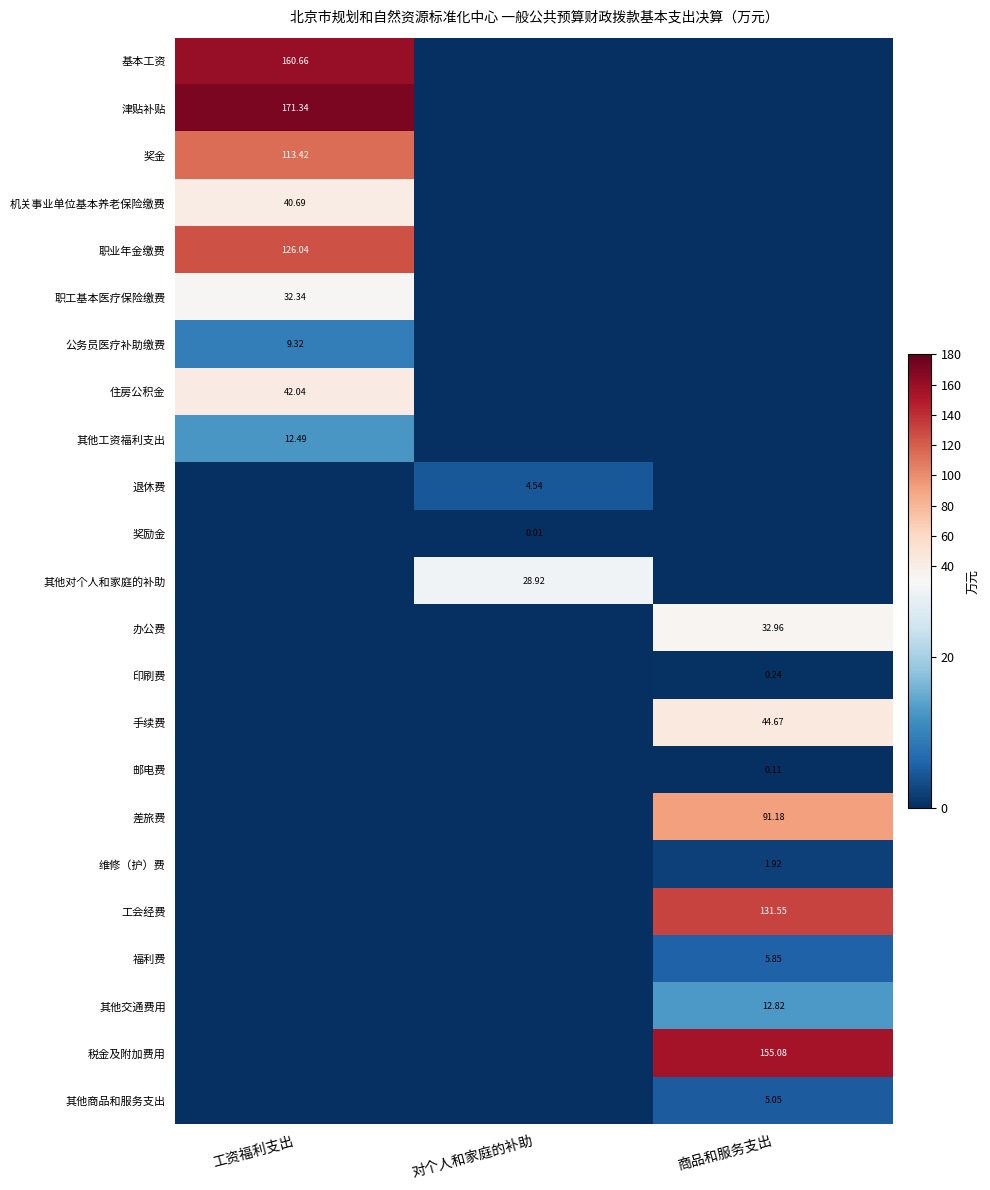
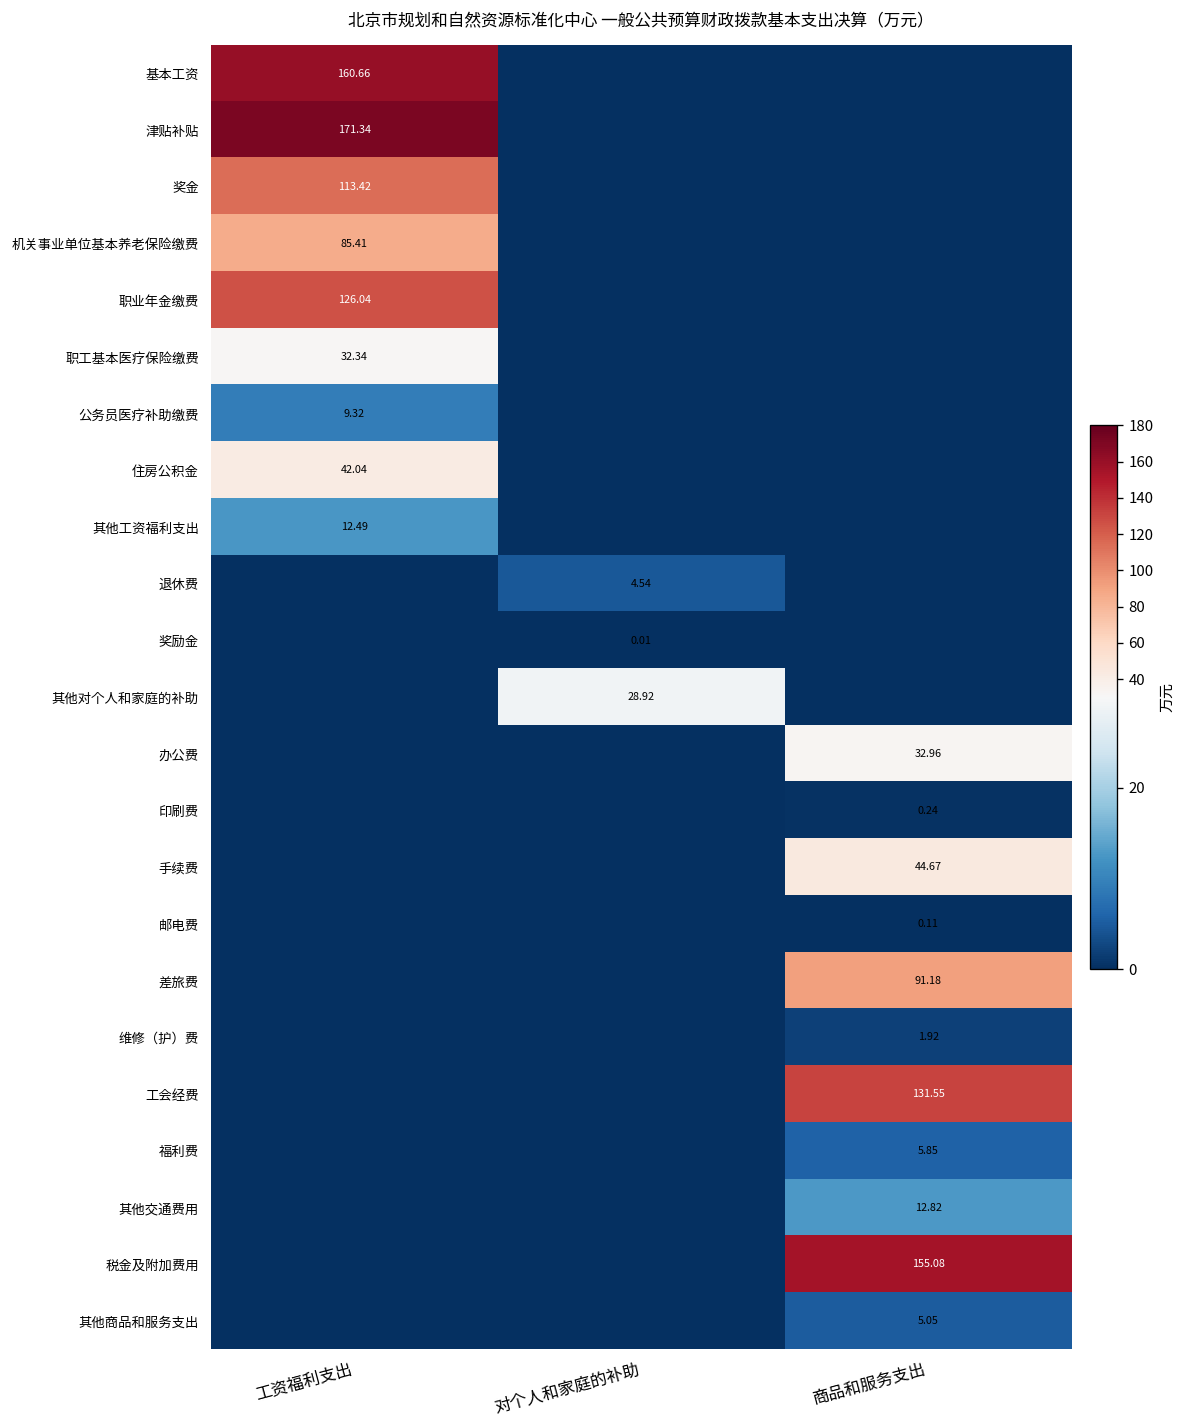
  {
    "基本工资": {
      "工资福利支出": 160.66
    },
    "津贴补贴": {
      "工资福利支出": 171.34
    },
    "奖金": {
      "工资福利支出": 113.42
    },
    "机关事业单位基本养老保险缴费": {
-     "工资福利支出": 40.69
+     "工资福利支出": 85.41
    },
    "职业年金缴费": {
      "工资福利支出": 126.04
    },
    "职工基本医疗保险缴费": {
      "工资福利支出": 32.34
    },
    "公务员医疗补助缴费": {
      "工资福利支出": 9.32
    },
    "住房公积金": {
      "工资福利支出": 42.04
    },
    "其他工资福利支出": {
      "工资福利支出": 12.49
    },
    "退休费": {
      "对个人和家庭的补助": 4.54
    },
    "奖励金": {
      "对个人和家庭的补助": 0.01
    },
    "其他对个人和家庭的补助": {
      "对个人和家庭的补助": 28.92
    },
    "办公费": {
      "商品和服务支出": 32.96
    },
    "印刷费": {
      "商品和服务支出": 0.24
    },
    "手续费": {
      "商品和服务支出": 44.67
    },
    "邮电费": {
      "商品和服务支出": 0.11
    },
    "差旅费": {
      "商品和服务支出": 91.18
    },
    "维修（护）费": {
      "商品和服务支出": 1.92
    },
    "工会经费": {
      "商品和服务支出": 131.55
    },
    "福利费": {
      "商品和服务支出": 5.85
    },
    "其他交通费用": {
      "商品和服务支出": 12.82
    },
    "税金及附加费用": {
      "商品和服务支出": 155.08
    },
    "其他商品和服务支出": {
      "商品和服务支出": 5.05
    }
  }
